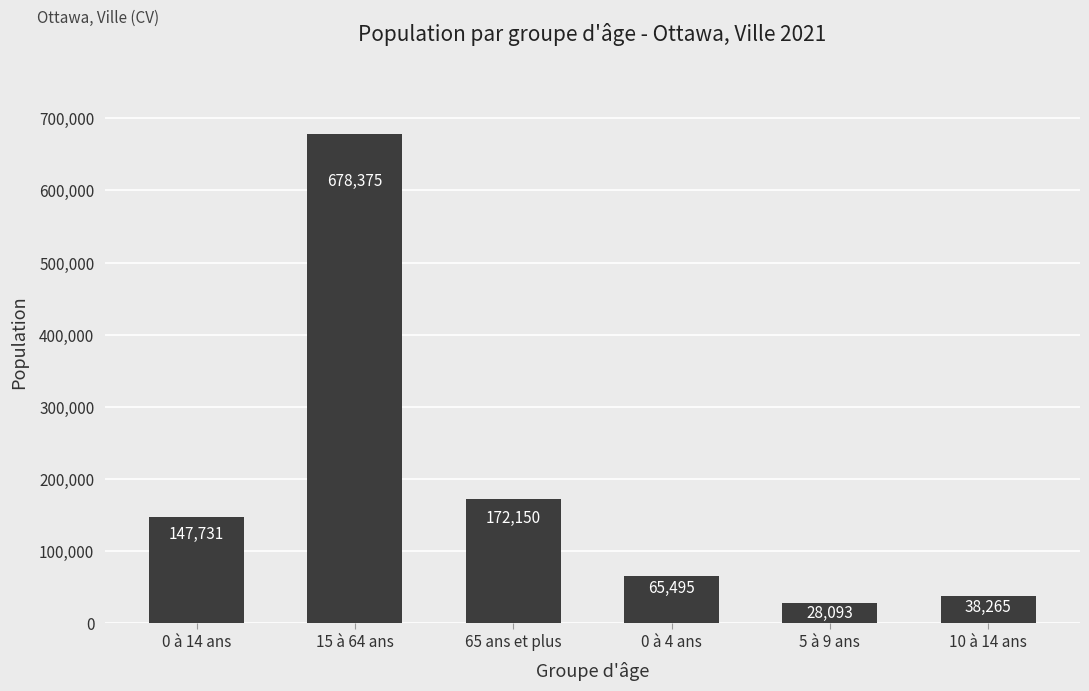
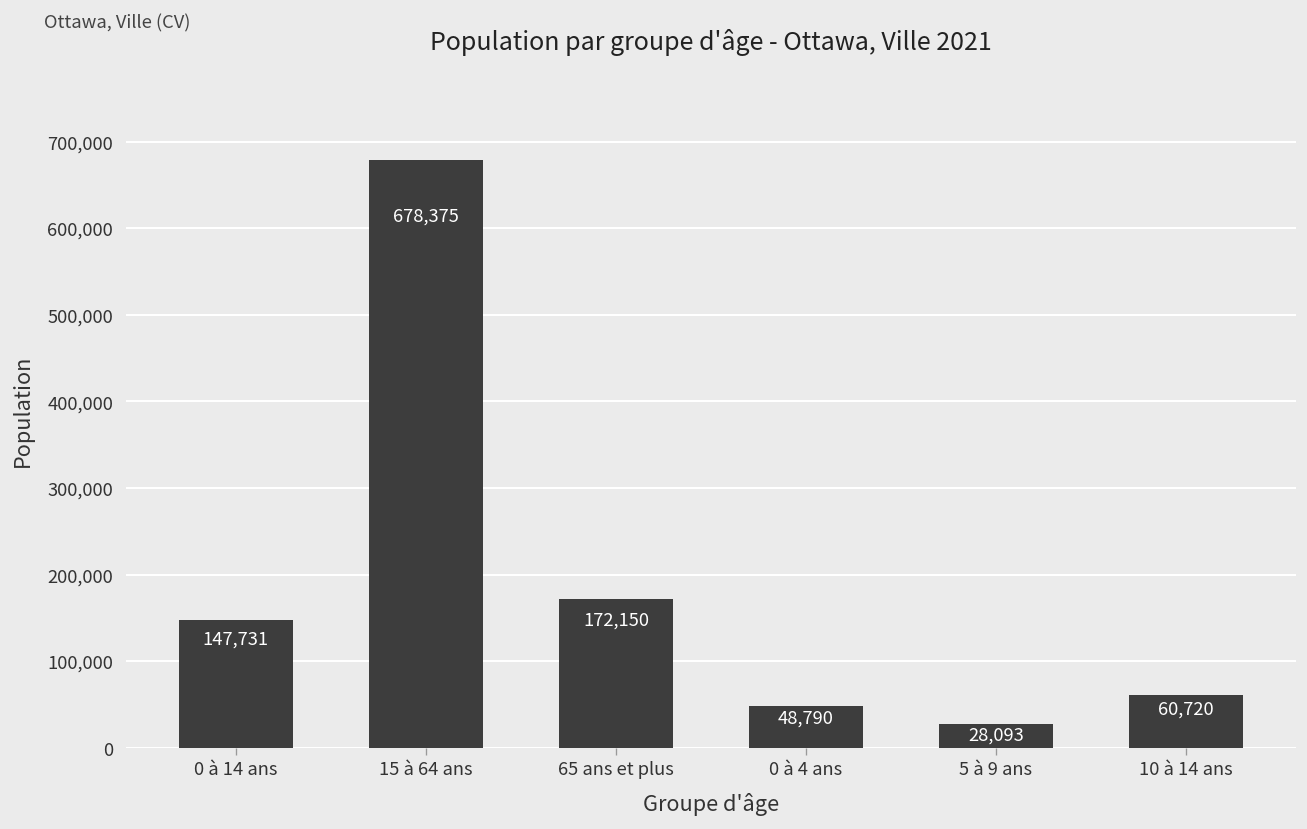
  {
    "0 à 14 ans": "147,731",
    "15 à 64 ans": "678,375",
    "65 ans et plus": "172,150",
-   "0 à 4 ans": "65,495",
+   "0 à 4 ans": "48,790",
    "5 à 9 ans": "28,093",
-   "10 à 14 ans": "38,265"
+   "10 à 14 ans": "60,720"
  }
